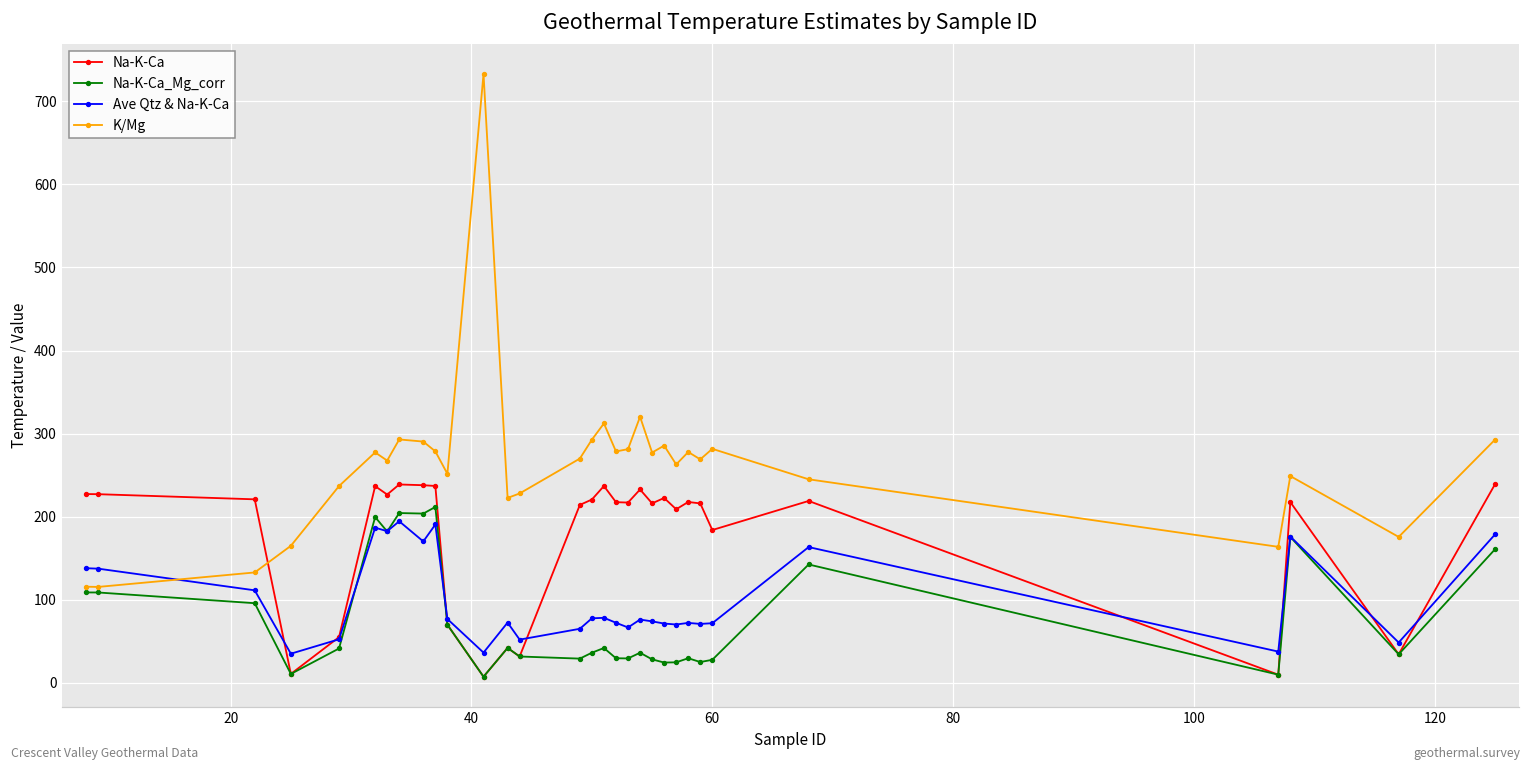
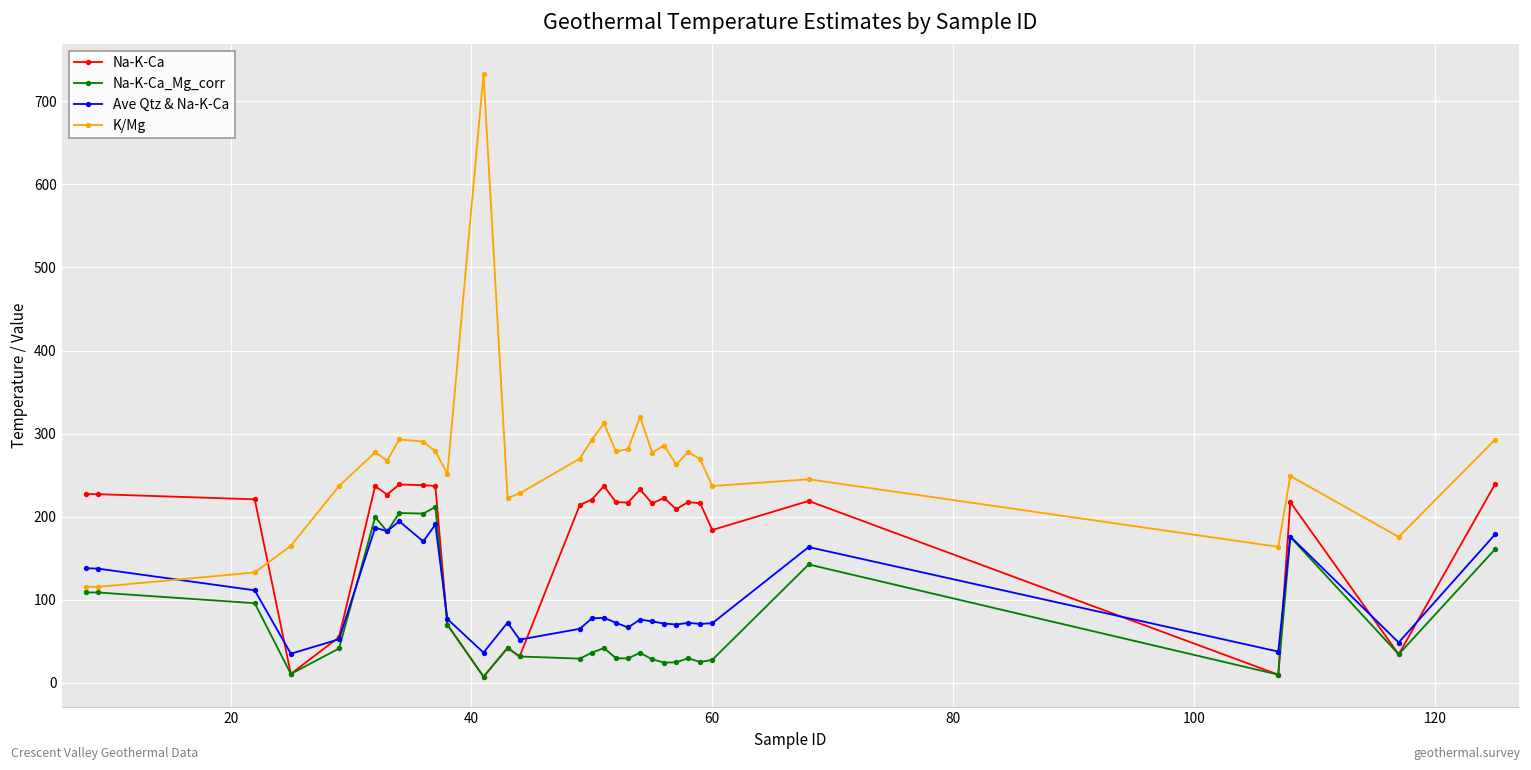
  {
    "Na-K-Ca": {
      "60": 180
    },
    "Na-K-Ca_Mg_corr": {
      "60": 30
    },
    "Ave Qtz & Na-K-Ca": {
      "60": 70
    },
    "K/Mg": {
-     "60": 280
+     "60": 240
    }
  }
